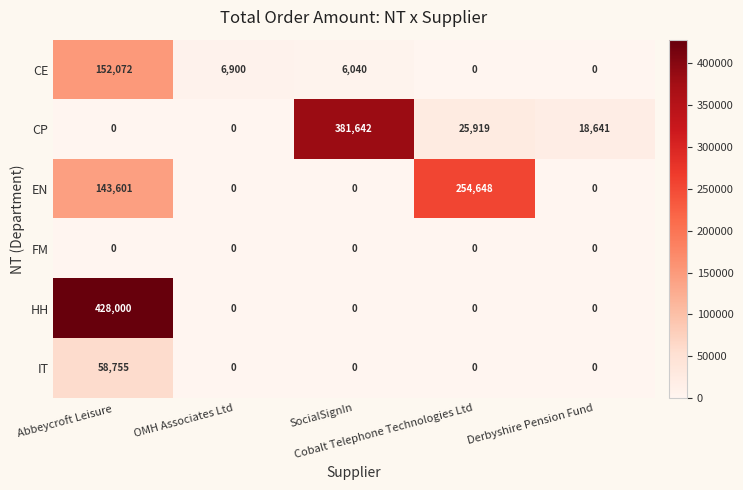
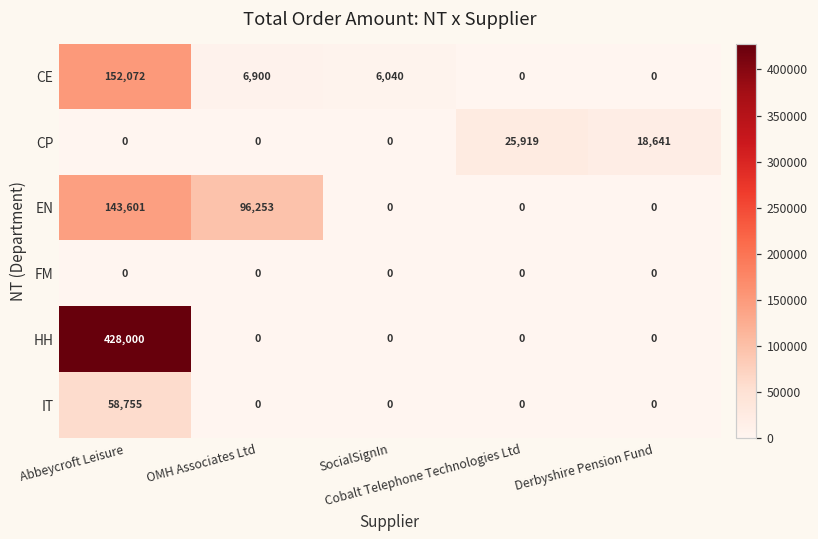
  {
    "CE": {
      "Abbeycroft Leisure": "152,072",
      "OMH Associates Ltd": "6,900",
      "SocialSignIn": "6,040",
      "Cobalt Telephone Technologies Ltd": "0",
      "Derbyshire Pension Fund": "0"
    },
    "CP": {
      "Abbeycroft Leisure": "0",
      "OMH Associates Ltd": "0",
-     "SocialSignIn": "381,642",
+     "SocialSignIn": "0",
      "Cobalt Telephone Technologies Ltd": "25,919",
      "Derbyshire Pension Fund": "18,641"
    },
    "EN": {
      "Abbeycroft Leisure": "143,601",
-     "OMH Associates Ltd": "0",
+     "OMH Associates Ltd": "96,253",
      "SocialSignIn": "0",
-     "Cobalt Telephone Technologies Ltd": "254,648",
+     "Cobalt Telephone Technologies Ltd": "0",
      "Derbyshire Pension Fund": "0"
    },
    "FM": {
      "Abbeycroft Leisure": "0",
      "OMH Associates Ltd": "0",
      "SocialSignIn": "0",
      "Cobalt Telephone Technologies Ltd": "0",
      "Derbyshire Pension Fund": "0"
    },
    "HH": {
      "Abbeycroft Leisure": "428,000",
      "OMH Associates Ltd": "0",
      "SocialSignIn": "0",
      "Cobalt Telephone Technologies Ltd": "0",
      "Derbyshire Pension Fund": "0"
    },
    "IT": {
      "Abbeycroft Leisure": "58,755",
      "OMH Associates Ltd": "0",
      "SocialSignIn": "0",
      "Cobalt Telephone Technologies Ltd": "0",
      "Derbyshire Pension Fund": "0"
    }
  }
